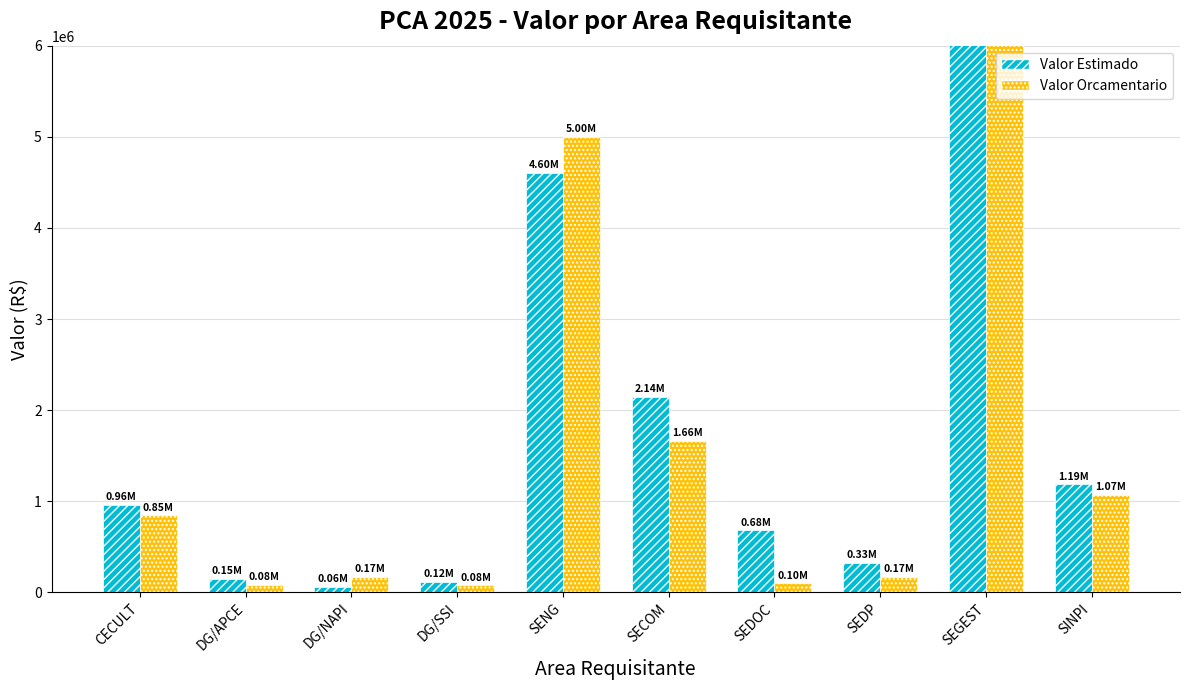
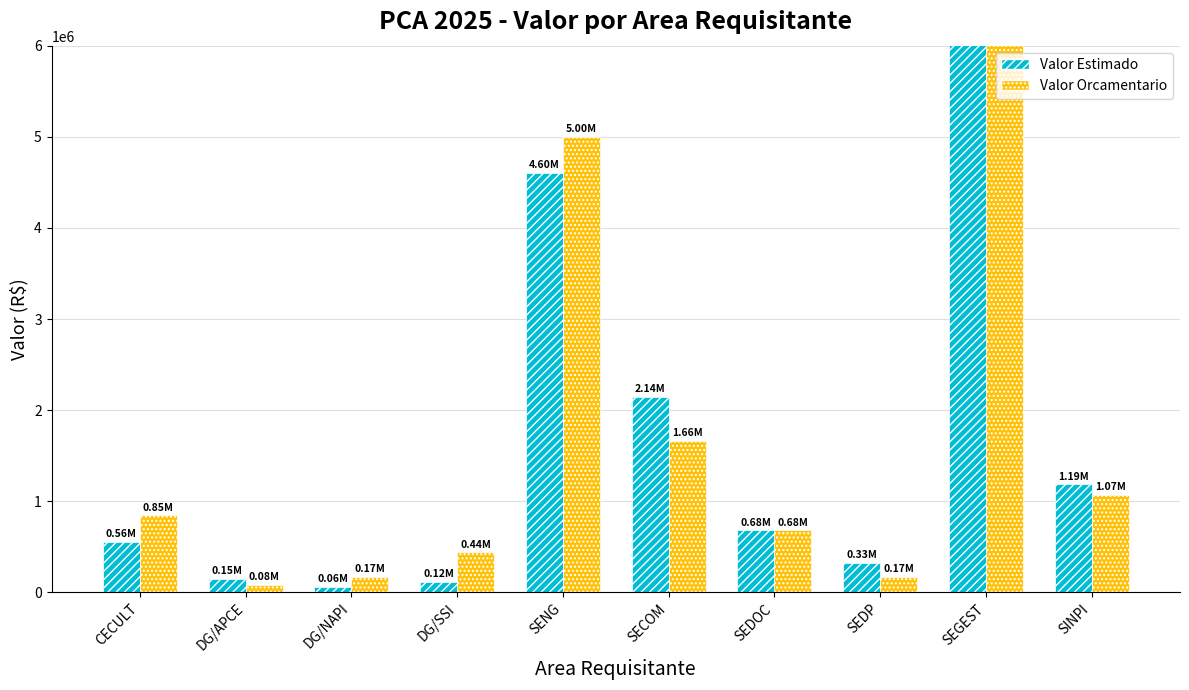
  {
    "Valor Estimado": {
-     "CECULT": "0.96M",
+     "CECULT": "0.56M",
      "DG/APCE": "0.15M",
      "DG/NAPI": "0.06M",
      "DG/SSI": "0.12M",
      "SENG": "4.60M",
      "SECOM": "2.14M",
      "SEDOC": "0.68M",
      "SEDP": "0.33M",
      "SINPI": "1.19M"
    },
    "Valor Orcamentario": {
      "CECULT": "0.85M",
      "DG/APCE": "0.08M",
      "DG/NAPI": "0.17M",
-     "DG/SSI": "0.08M",
+     "DG/SSI": "0.44M",
      "SENG": "5.00M",
      "SECOM": "1.66M",
-     "SEDOC": "0.10M",
+     "SEDOC": "0.68M",
      "SEDP": "0.17M",
      "SINPI": "1.07M"
    }
  }
